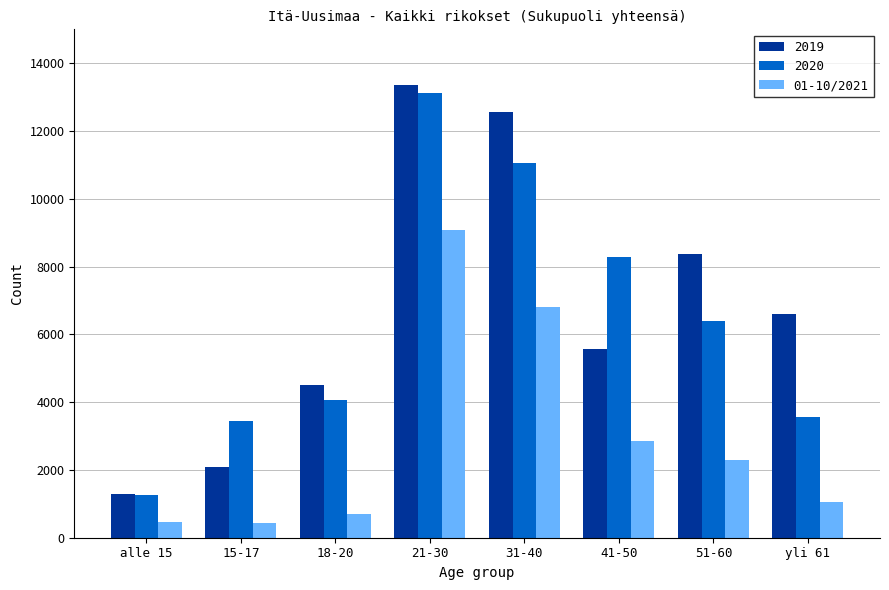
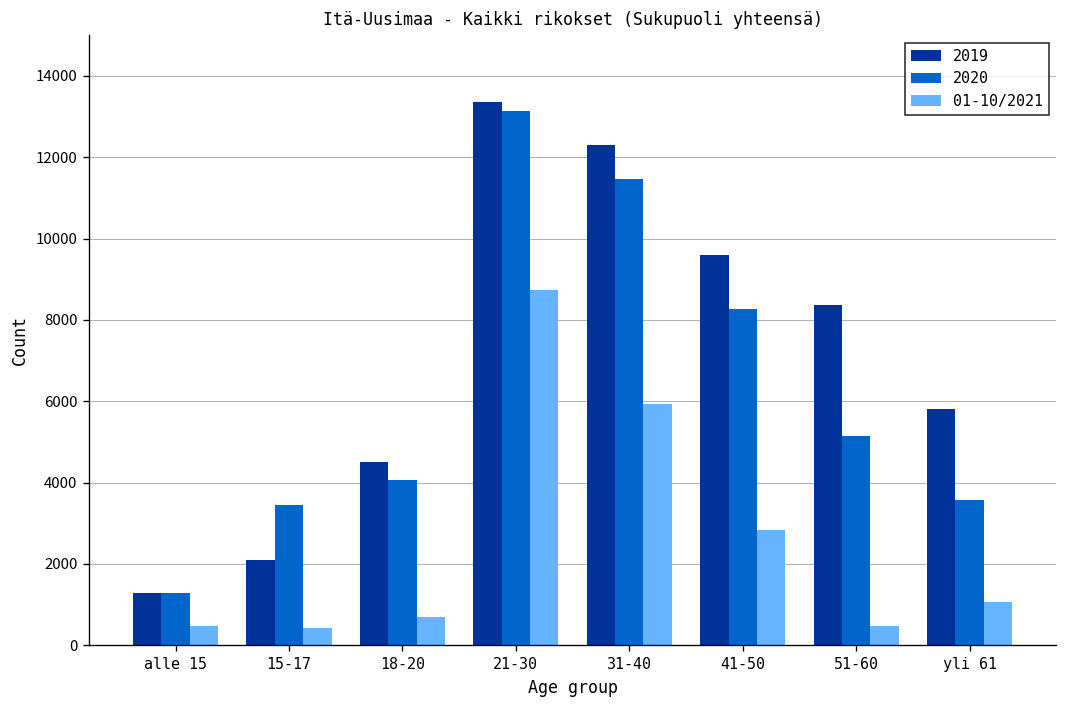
  {
    "2019": {
      "alle 15": 1300,
      "15-17": 2100,
      "18-20": 4500,
      "21-30": 13400,
-     "31-40": 12500,
-     "41-50": 5600,
+     "31-40": 12300,
+     "41-50": 9600,
      "51-60": 8400,
-     "yli 61": 6600
+     "yli 61": 5800
    },
    "2020": {
      "alle 15": 1300,
      "15-17": 3500,
      "18-20": 4100,
      "21-30": 13100,
-     "31-40": 11000,
+     "31-40": 11500,
      "41-50": 8300,
-     "51-60": 6400,
+     "51-60": 5100,
      "yli 61": 3600
    },
    "01-10/2021": {
      "alle 15": 500,
      "15-17": 400,
      "18-20": 700,
-     "21-30": 9100,
-     "31-40": 6800,
+     "21-30": 8700,
+     "31-40": 5900,
      "41-50": 2800,
-     "51-60": 2300,
+     "51-60": 500,
      "yli 61": 1100
    }
  }
